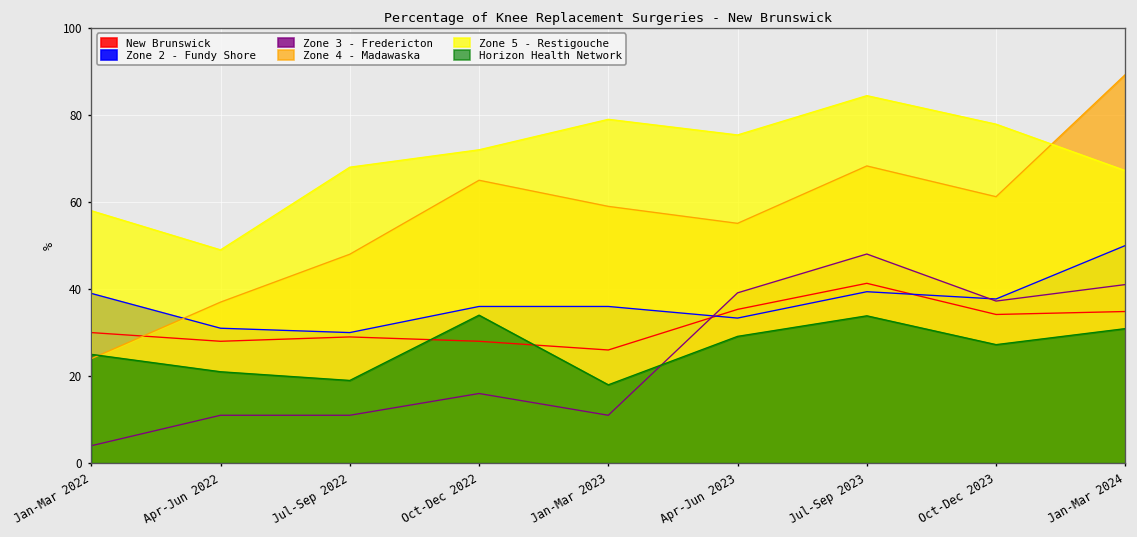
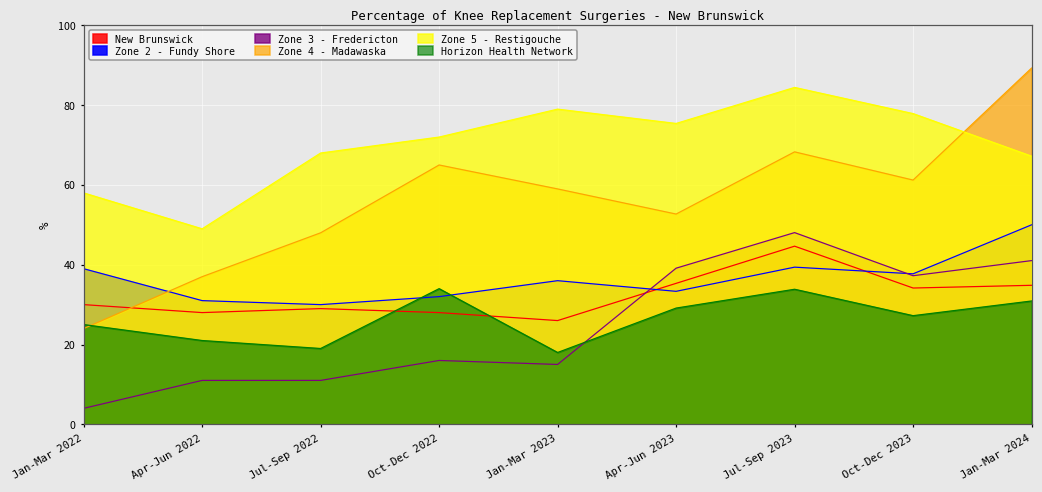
  {
    "New Brunswick": {
      "Jan-Mar 2022": 30,
      "Apr-Jun 2022": 28,
      "Jul-Sep 2022": 29,
      "Oct-Dec 2022": 28,
      "Jan-Mar 2023": 26,
      "Apr-Jun 2023": 35,
-     "Jul-Sep 2023": 41,
+     "Jul-Sep 2023": 45,
      "Oct-Dec 2023": 34,
      "Jan-Mar 2024": 35
    },
    "Zone 2 - Fundy Shore": {
      "Jan-Mar 2022": 39,
      "Apr-Jun 2022": 31,
      "Jul-Sep 2022": 30,
-     "Oct-Dec 2022": 36,
+     "Oct-Dec 2022": 32,
      "Jan-Mar 2023": 36,
      "Apr-Jun 2023": 33,
      "Jul-Sep 2023": 39,
      "Jan-Mar 2024": 50
    },
    "Zone 3 - Fredericton": {
      "Jan-Mar 2022": 4,
      "Apr-Jun 2022": 11,
      "Jul-Sep 2022": 11,
      "Oct-Dec 2022": 16,
-     "Jan-Mar 2023": 11,
+     "Jan-Mar 2023": 15,
      "Apr-Jun 2023": 39,
      "Jul-Sep 2023": 48,
      "Jan-Mar 2024": 41
    },
    "Zone 4 - Madawaska": {
      "Jan-Mar 2022": 24,
      "Apr-Jun 2022": 37,
      "Jul-Sep 2022": 48,
      "Oct-Dec 2022": 65,
      "Jan-Mar 2023": 59,
-     "Apr-Jun 2023": 55,
+     "Apr-Jun 2023": 53,
      "Jul-Sep 2023": 68,
      "Oct-Dec 2023": 61,
      "Jan-Mar 2024": 89
    },
    "Zone 5 - Restigouche": {
      "Jan-Mar 2022": 58,
      "Apr-Jun 2022": 49,
      "Jul-Sep 2022": 68,
      "Oct-Dec 2022": 72,
      "Jan-Mar 2023": 79,
      "Apr-Jun 2023": 75,
      "Jul-Sep 2023": 84,
      "Oct-Dec 2023": 78,
      "Jan-Mar 2024": 67
    },
    "Horizon Health Network": {
      "Jan-Mar 2022": 25,
      "Apr-Jun 2022": 21,
      "Jul-Sep 2022": 19,
      "Oct-Dec 2022": 34,
      "Jan-Mar 2023": 18,
      "Apr-Jun 2023": 29,
      "Jul-Sep 2023": 34,
      "Oct-Dec 2023": 27,
      "Jan-Mar 2024": 31
    }
  }
